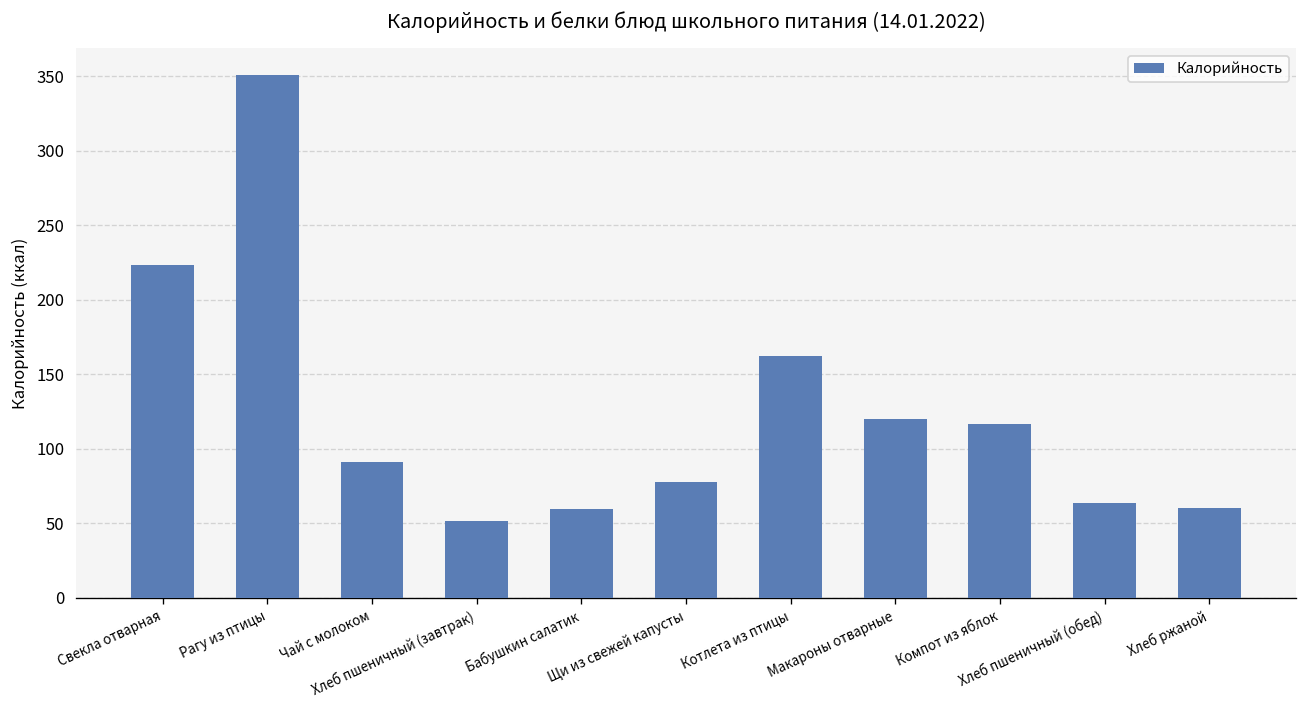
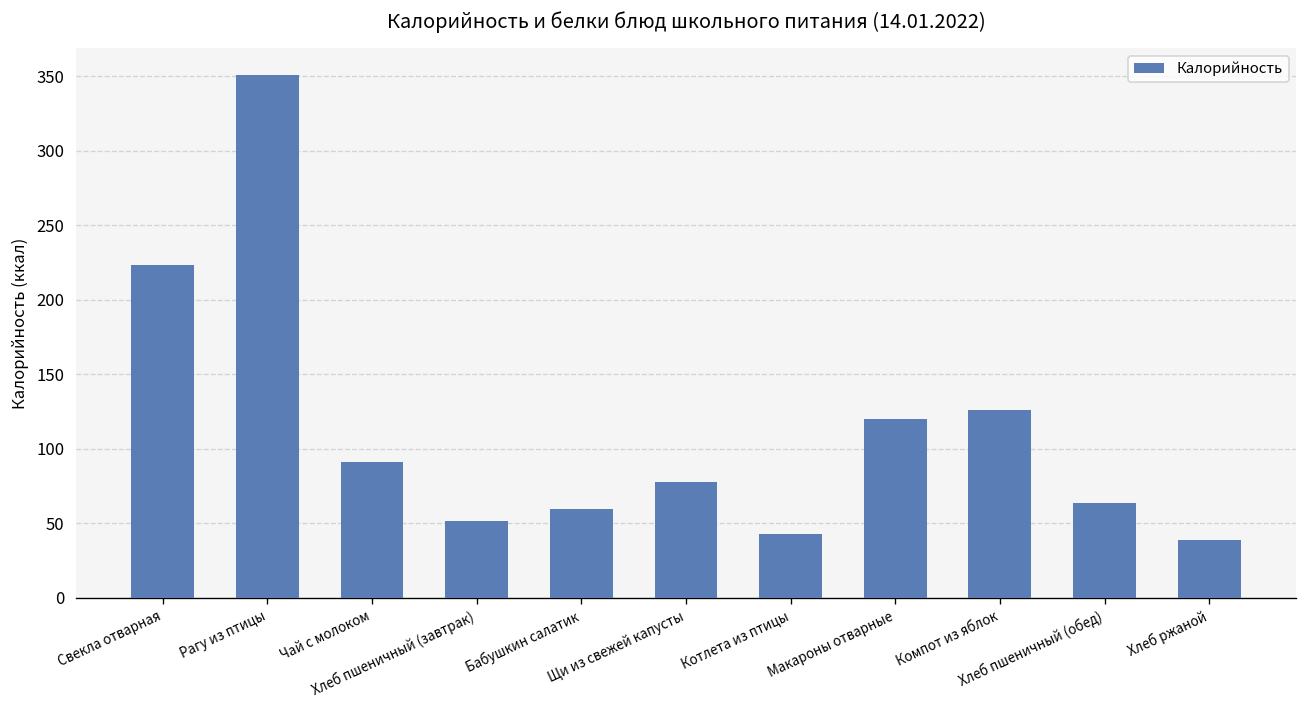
  {
    "Свекла отварная": 223,
    "Рагу из птицы": 351,
    "Чай с молоком": 91,
    "Хлеб пшеничный (завтрак)": 52,
    "Бабушкин салатик": 60,
    "Щи из свежей капусты": 77,
-   "Котлета из птицы": 162,
+   "Котлета из птицы": 43,
    "Макароны отварные": 120,
-   "Компот из яблок": 117,
+   "Компот из яблок": 126,
    "Хлеб пшеничный (обед)": 64,
-   "Хлеб ржаной": 60
+   "Хлеб ржаной": 39
  }
